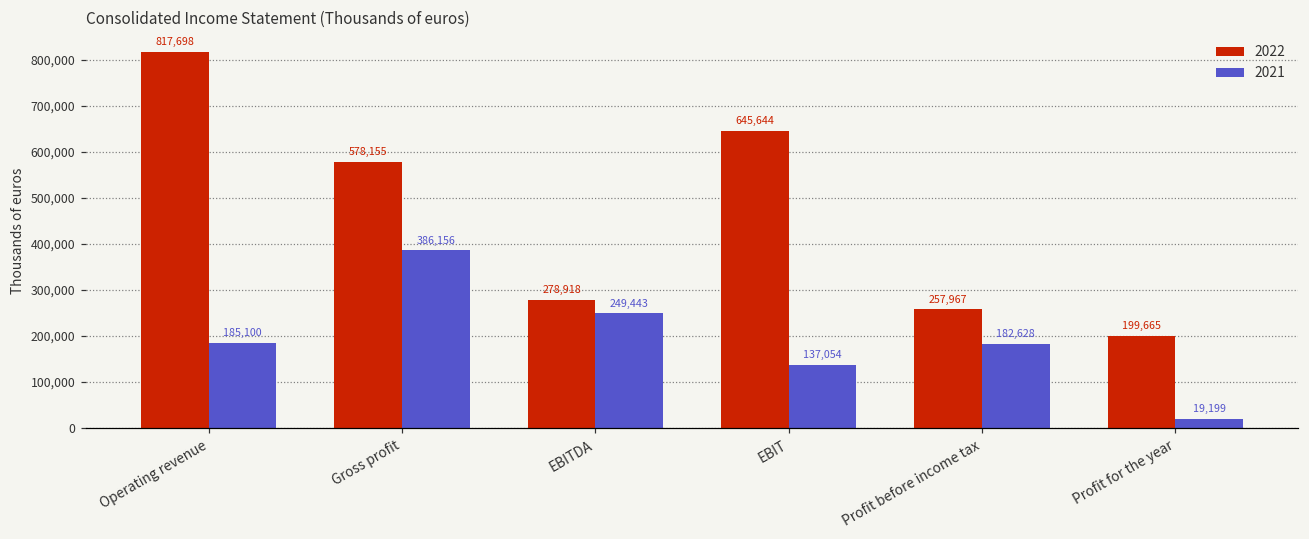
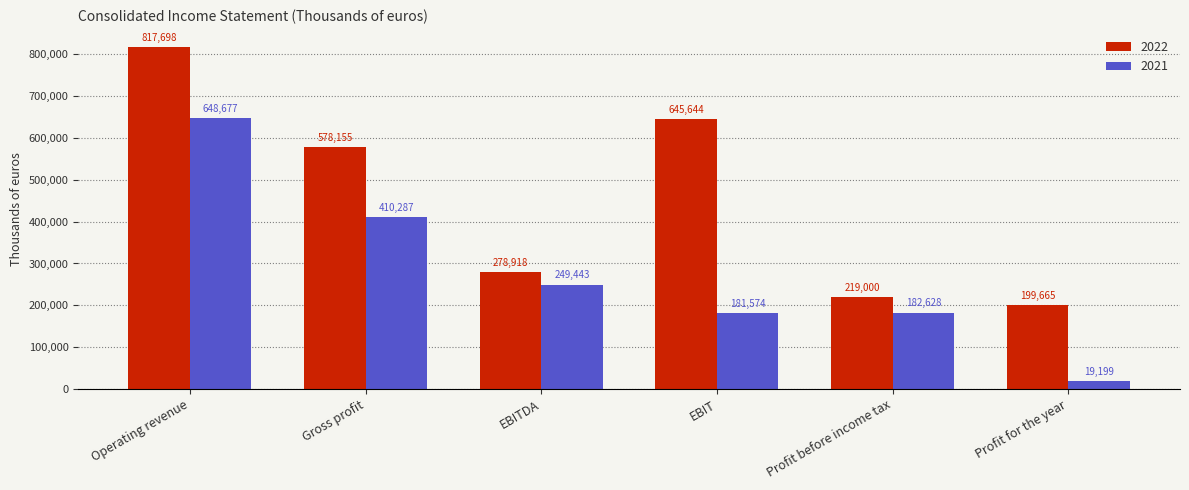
  {
    "2022": {
      "Operating revenue": "817,698",
      "Gross profit": "578,155",
      "EBITDA": "278,918",
      "EBIT": "645,644",
-     "Profit before income tax": "257,967",
+     "Profit before income tax": "219,000",
      "Profit for the year": "199,665"
    },
    "2021": {
-     "Operating revenue": "185,100",
-     "Gross profit": "386,156",
+     "Operating revenue": "648,677",
+     "Gross profit": "410,287",
      "EBITDA": "249,443",
-     "EBIT": "137,054",
+     "EBIT": "181,574",
      "Profit before income tax": "182,628",
      "Profit for the year": "19,199"
    }
  }
